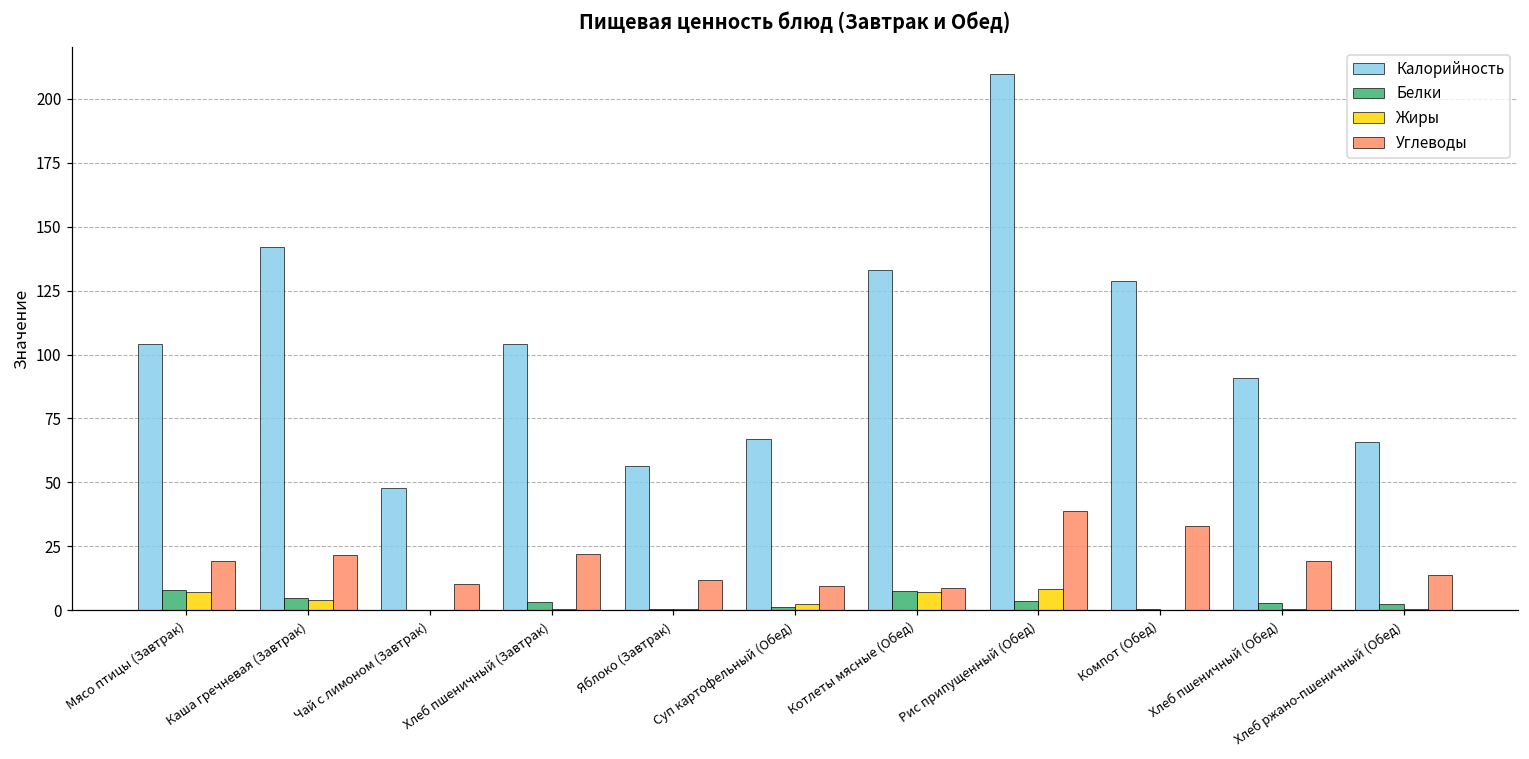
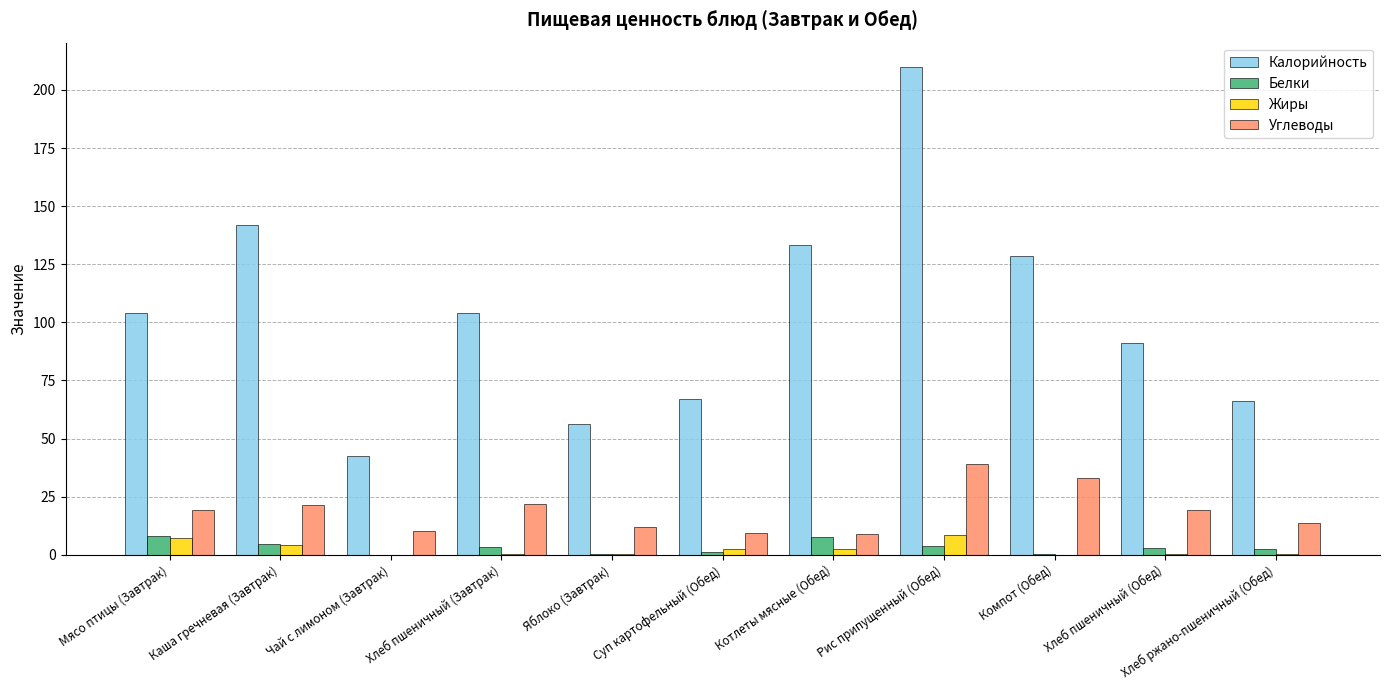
  {
    "Калорийность": {
      "Мясо птицы (Завтрак)": 104,
      "Каша гречневая (Завтрак)": 142,
-     "Чай с лимоном (Завтрак)": 48,
+     "Чай с лимоном (Завтрак)": 42,
      "Хлеб пшеничный (Завтрак)": 104,
      "Яблоко (Завтрак)": 56,
      "Суп картофельный (Обед)": 67,
      "Котлеты мясные (Обед)": 133,
      "Рис припущенный (Обед)": 210,
      "Компот (Обед)": 129,
      "Хлеб пшеничный (Обед)": 91,
      "Хлеб ржано-пшеничный (Обед)": 66
    },
    "Белки": {
      "Мясо птицы (Завтрак)": 8,
      "Каша гречневая (Завтрак)": 5,
      "Хлеб пшеничный (Завтрак)": 3,
      "Суп картофельный (Обед)": 1,
      "Котлеты мясные (Обед)": 8,
      "Рис припущенный (Обед)": 4,
      "Хлеб пшеничный (Обед)": 3,
      "Хлеб ржано-пшеничный (Обед)": 2
    },
    "Жиры": {
      "Мясо птицы (Завтрак)": 7,
      "Каша гречневая (Завтрак)": 4,
      "Суп картофельный (Обед)": 3,
-     "Котлеты мясные (Обед)": 7,
+     "Котлеты мясные (Обед)": 2,
      "Рис припущенный (Обед)": 8
    },
    "Углеводы": {
      "Мясо птицы (Завтрак)": 19,
      "Каша гречневая (Завтрак)": 21,
      "Чай с лимоном (Завтрак)": 10,
      "Хлеб пшеничный (Завтрак)": 22,
      "Яблоко (Завтрак)": 12,
      "Суп картофельный (Обед)": 9,
      "Котлеты мясные (Обед)": 9,
      "Рис припущенный (Обед)": 39,
      "Компот (Обед)": 33,
      "Хлеб пшеничный (Обед)": 19,
      "Хлеб ржано-пшеничный (Обед)": 14
    }
  }
